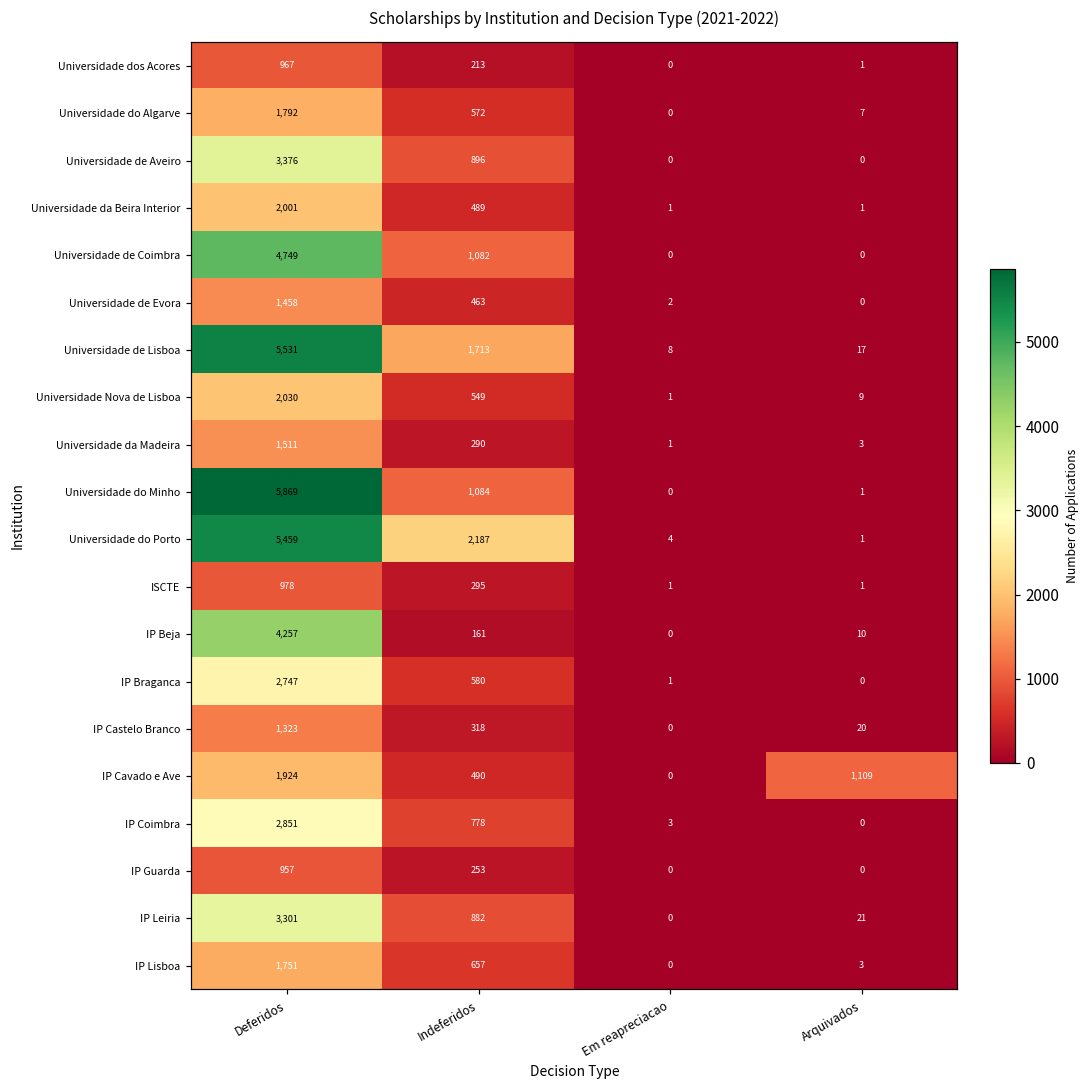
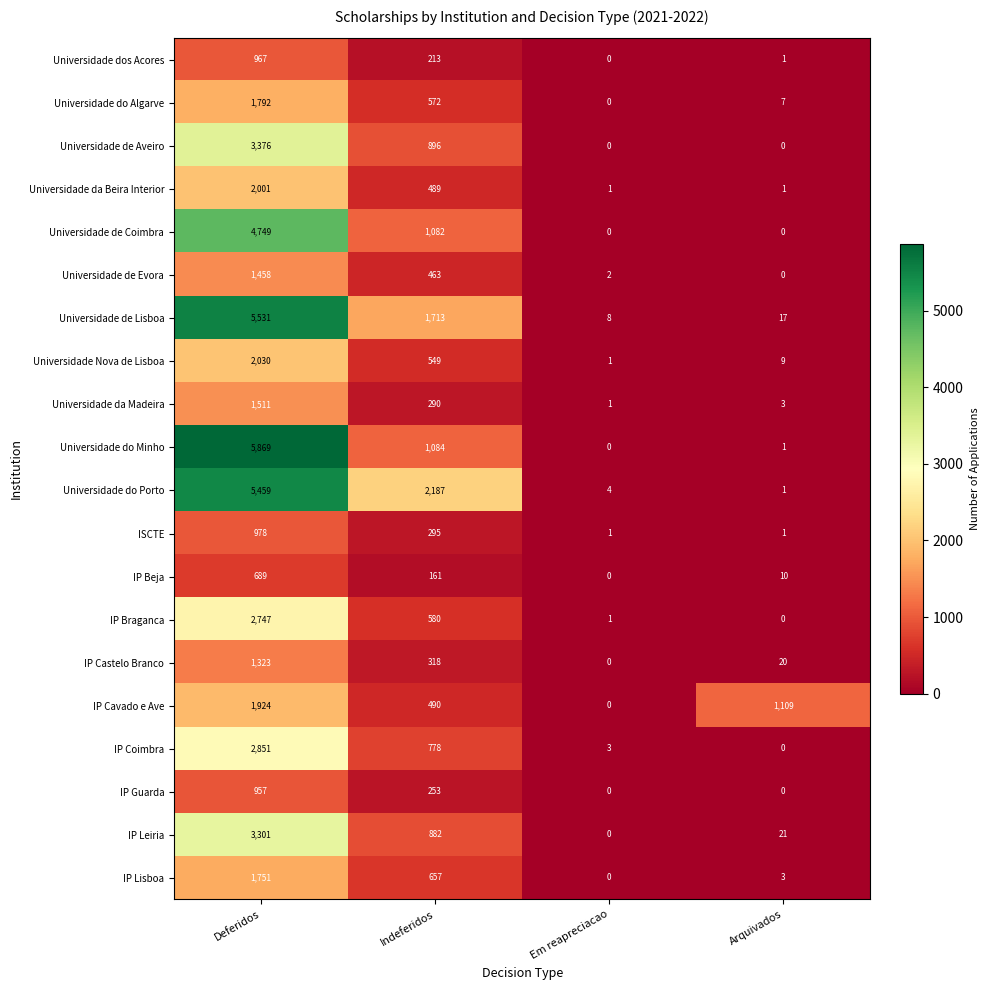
  {
    "Universidade dos Acores": {
      "Deferidos": "967",
      "Indeferidos": "213",
      "Em reapreciacao": "0",
      "Arquivados": "1"
    },
    "Universidade do Algarve": {
      "Deferidos": "1,792",
      "Indeferidos": "572",
      "Em reapreciacao": "0",
      "Arquivados": "7"
    },
    "Universidade de Aveiro": {
      "Deferidos": "3,376",
      "Indeferidos": "896",
      "Em reapreciacao": "0",
      "Arquivados": "0"
    },
    "Universidade da Beira Interior": {
      "Deferidos": "2,001",
      "Indeferidos": "489",
      "Em reapreciacao": "1",
      "Arquivados": "1"
    },
    "Universidade de Coimbra": {
      "Deferidos": "4,749",
      "Indeferidos": "1,082",
      "Em reapreciacao": "0",
      "Arquivados": "0"
    },
    "Universidade de Evora": {
      "Deferidos": "1,458",
      "Indeferidos": "463",
      "Em reapreciacao": "2",
      "Arquivados": "0"
    },
    "Universidade de Lisboa": {
      "Deferidos": "5,531",
      "Indeferidos": "1,713",
      "Em reapreciacao": "8",
      "Arquivados": "17"
    },
    "Universidade Nova de Lisboa": {
      "Deferidos": "2,030",
      "Indeferidos": "549",
      "Em reapreciacao": "1",
      "Arquivados": "9"
    },
    "Universidade da Madeira": {
      "Deferidos": "1,511",
      "Indeferidos": "290",
      "Em reapreciacao": "1",
      "Arquivados": "3"
    },
    "Universidade do Minho": {
      "Deferidos": "5,869",
      "Indeferidos": "1,084",
      "Em reapreciacao": "0",
      "Arquivados": "1"
    },
    "Universidade do Porto": {
      "Deferidos": "5,459",
      "Indeferidos": "2,187",
      "Em reapreciacao": "4",
      "Arquivados": "1"
    },
    "ISCTE": {
      "Deferidos": "978",
      "Indeferidos": "295",
      "Em reapreciacao": "1",
      "Arquivados": "1"
    },
    "IP Beja": {
-     "Deferidos": "4,257",
+     "Deferidos": "689",
      "Indeferidos": "161",
      "Em reapreciacao": "0",
      "Arquivados": "10"
    },
    "IP Braganca": {
      "Deferidos": "2,747",
      "Indeferidos": "580",
      "Em reapreciacao": "1",
      "Arquivados": "0"
    },
    "IP Castelo Branco": {
      "Deferidos": "1,323",
      "Indeferidos": "318",
      "Em reapreciacao": "0",
      "Arquivados": "20"
    },
    "IP Cavado e Ave": {
      "Deferidos": "1,924",
      "Indeferidos": "490",
      "Em reapreciacao": "0",
      "Arquivados": "1,109"
    },
    "IP Coimbra": {
      "Deferidos": "2,851",
      "Indeferidos": "778",
      "Em reapreciacao": "3",
      "Arquivados": "0"
    },
    "IP Guarda": {
      "Deferidos": "957",
      "Indeferidos": "253",
      "Em reapreciacao": "0",
      "Arquivados": "0"
    },
    "IP Leiria": {
      "Deferidos": "3,301",
      "Indeferidos": "882",
      "Em reapreciacao": "0",
      "Arquivados": "21"
    },
    "IP Lisboa": {
      "Deferidos": "1,751",
      "Indeferidos": "657",
      "Em reapreciacao": "0",
      "Arquivados": "3"
    }
  }
